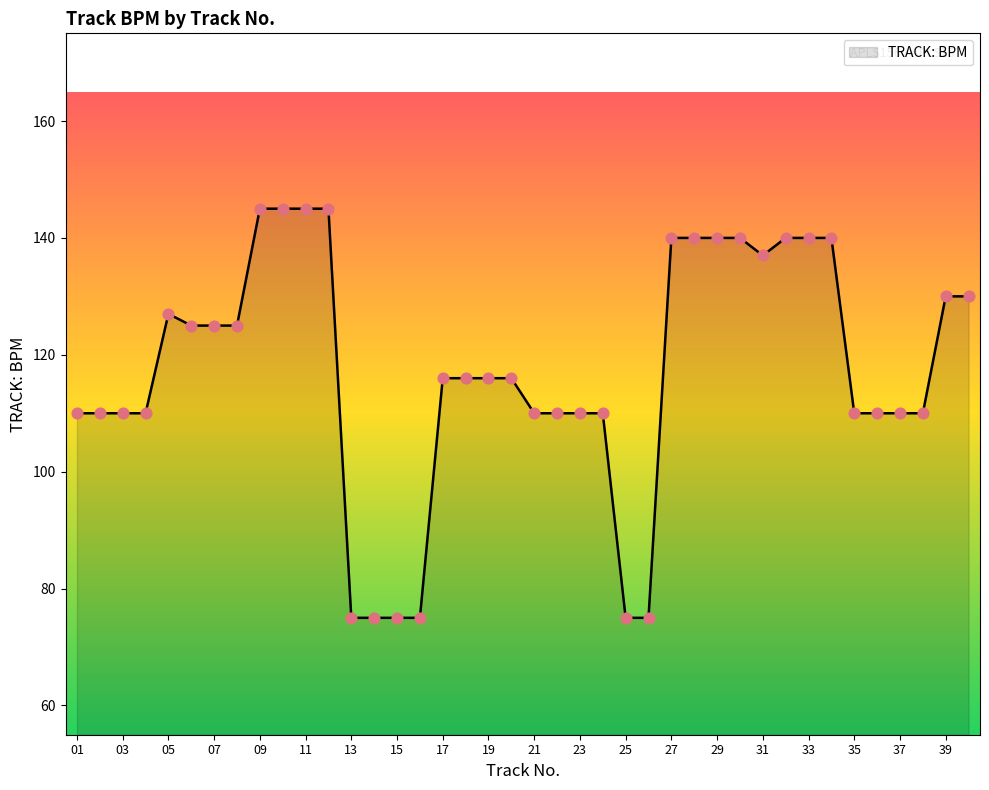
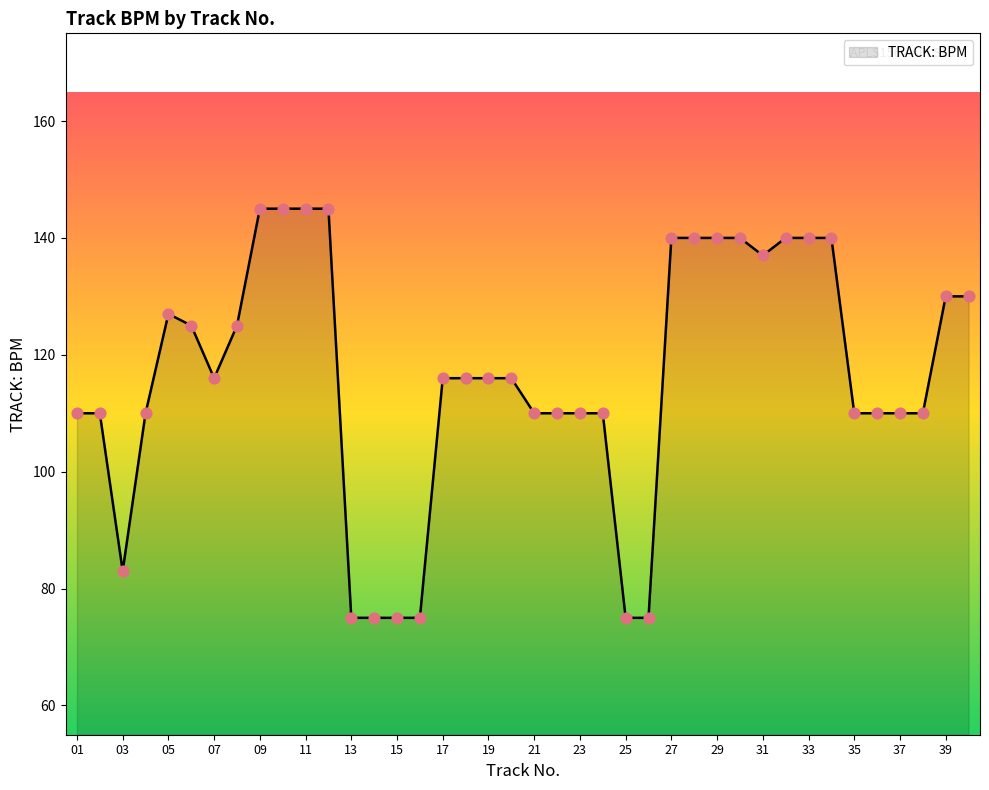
  {
    "01": 110,
-   "03": 110,
+   "03": 83,
    "05": 127,
-   "07": 125,
+   "07": 116,
    "09": 145,
    "11": 145,
    "13": 75,
    "15": 75,
    "17": 116,
    "19": 116,
    "21": 110,
    "23": 110,
    "25": 75,
    "27": 140,
    "29": 140,
    "31": 137,
    "33": 140,
    "35": 110,
    "37": 110,
    "39": 130
  }
